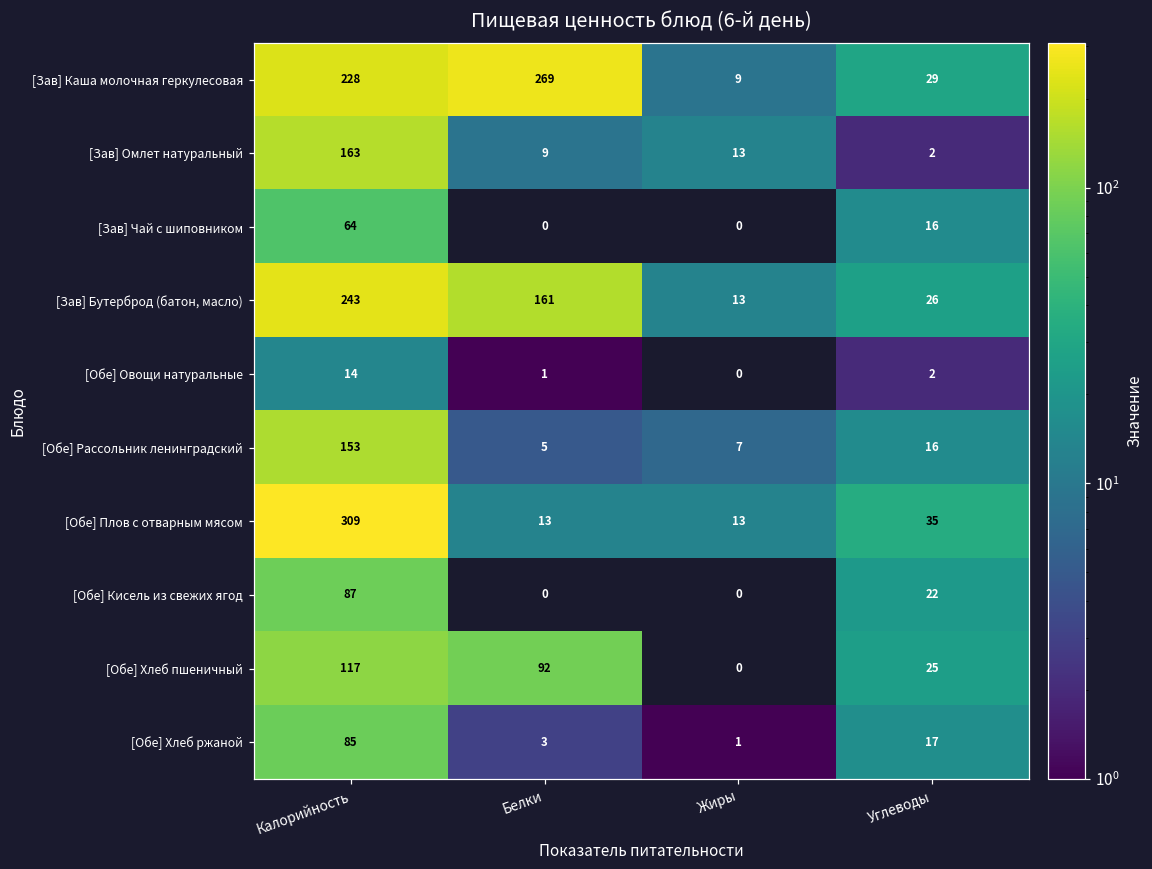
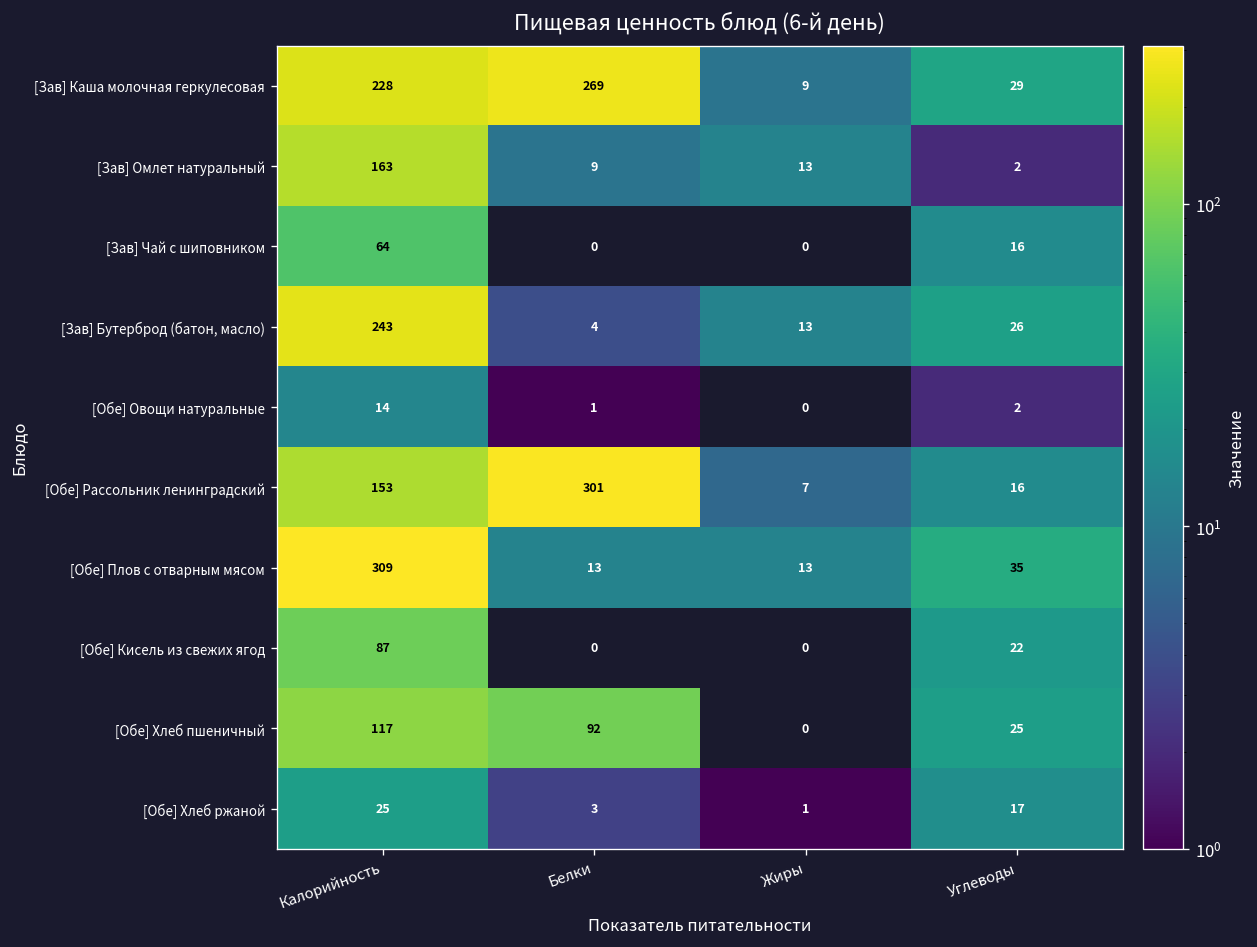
  {
    "[Зав] Каша молочная геркулесовая": {
      "Калорийность": 228,
      "Белки": 269,
      "Жиры": 9,
      "Углеводы": 29
    },
    "[Зав] Омлет натуральный": {
      "Калорийность": 163,
      "Белки": 9,
      "Жиры": 13,
      "Углеводы": 2
    },
    "[Зав] Чай с шиповником": {
      "Калорийность": 64,
      "Белки": 0,
      "Жиры": 0,
      "Углеводы": 16
    },
    "[Зав] Бутерброд (батон, масло)": {
      "Калорийность": 243,
-     "Белки": 161,
+     "Белки": 4,
      "Жиры": 13,
      "Углеводы": 26
    },
    "[Обе] Овощи натуральные": {
      "Калорийность": 14,
      "Белки": 1,
      "Жиры": 0,
      "Углеводы": 2
    },
    "[Обе] Рассольник ленинградский": {
      "Калорийность": 153,
-     "Белки": 5,
+     "Белки": 301,
      "Жиры": 7,
      "Углеводы": 16
    },
    "[Обе] Плов с отварным мясом": {
      "Калорийность": 309,
      "Белки": 13,
      "Жиры": 13,
      "Углеводы": 35
    },
    "[Обе] Кисель из свежих ягод": {
      "Калорийность": 87,
      "Белки": 0,
      "Жиры": 0,
      "Углеводы": 22
    },
    "[Обе] Хлеб пшеничный": {
      "Калорийность": 117,
      "Белки": 92,
      "Жиры": 0,
      "Углеводы": 25
    },
    "[Обе] Хлеб ржаной": {
-     "Калорийность": 85,
+     "Калорийность": 25,
      "Белки": 3,
      "Жиры": 1,
      "Углеводы": 17
    }
  }
